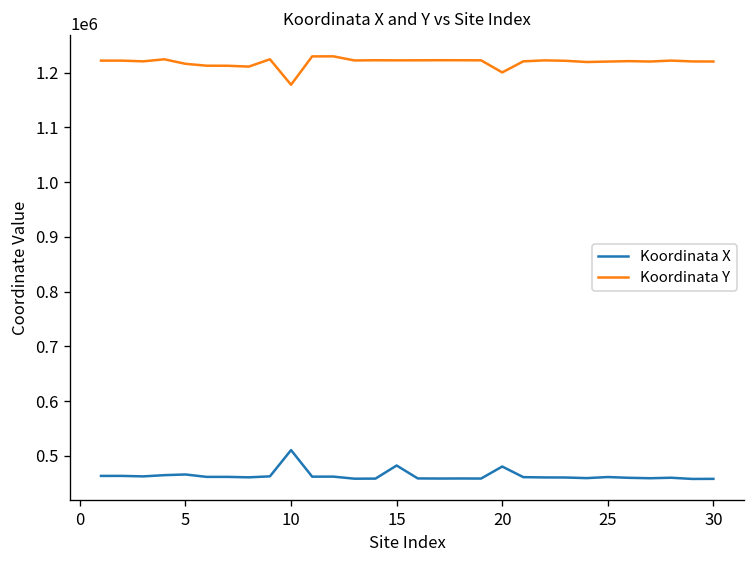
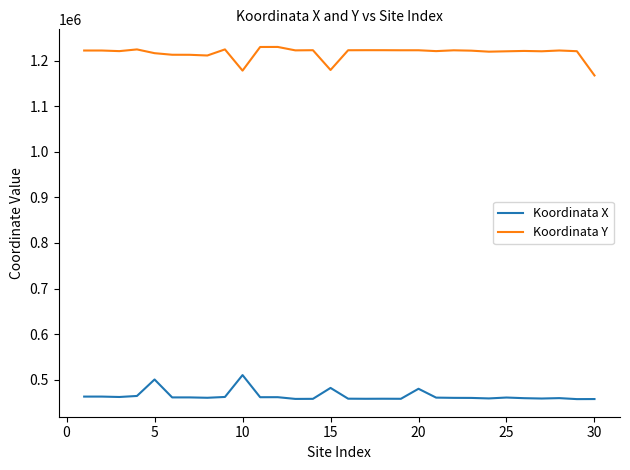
  {
    "Koordinata X": {
-     "5": 470000,
+     "5": 500000,
      "10": 510000,
      "15": 480000,
      "20": 480000,
      "25": 460000,
      "30": 460000
    },
    "Koordinata Y": {
      "5": 1220000,
      "10": 1180000,
-     "15": 1220000,
-     "20": 1200000,
+     "15": 1180000,
+     "20": 1220000,
      "25": 1220000,
-     "30": 1220000
+     "30": 1170000
    }
  }
